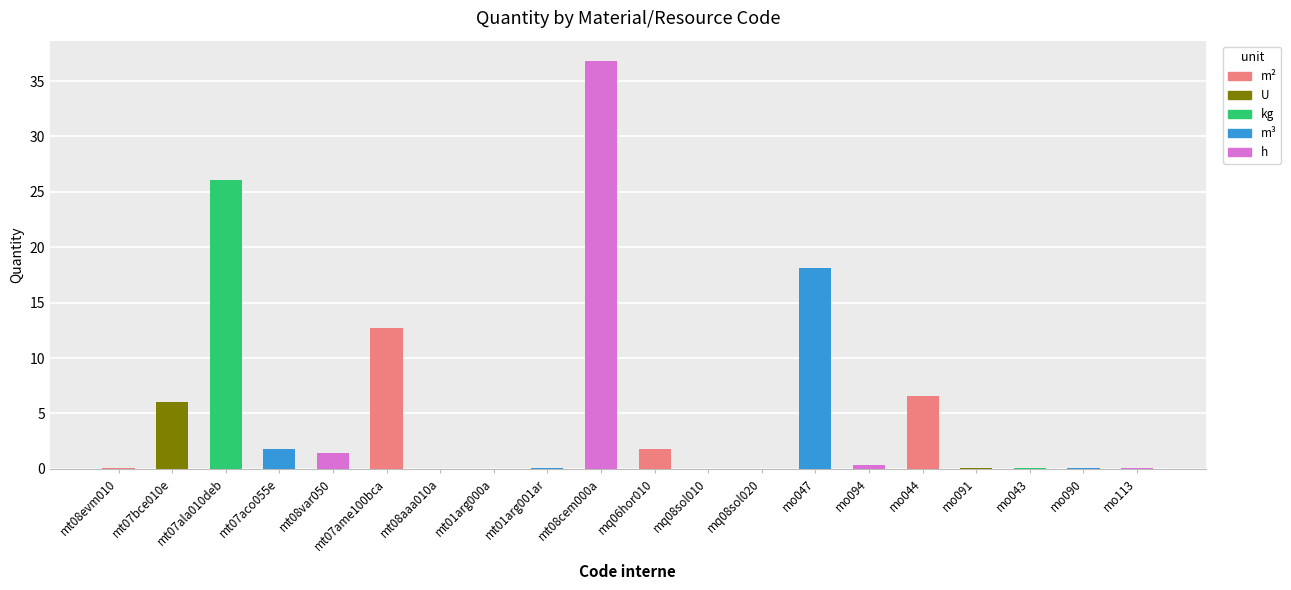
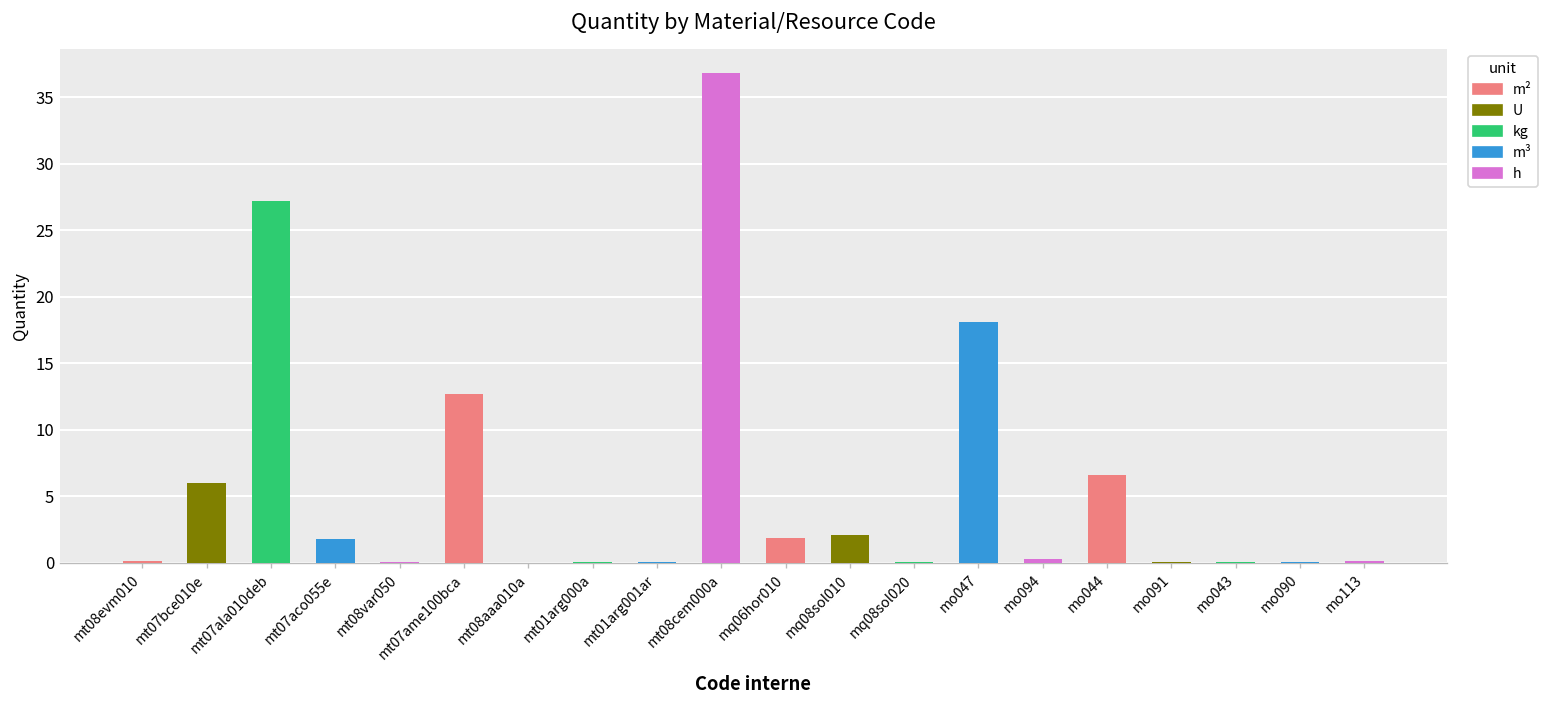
  {
    "mt07bce010e": 6.0,
-   "mt07ala010deb": 26.1,
+   "mt07ala010deb": 27.2,
    "mt07aco055e": 1.8,
-   "mt08var050": 1.4,
+   "mt08var050": 0.0,
    "mt07ame100bca": 12.7,
    "mt08cem000a": 36.8,
    "mq06hor010": 1.8,
-   "mq08sol010": 0.0,
+   "mq08sol010": 2.1,
    "mo047": 18.1,
    "mo094": 0.3,
    "mo044": 6.6
  }
